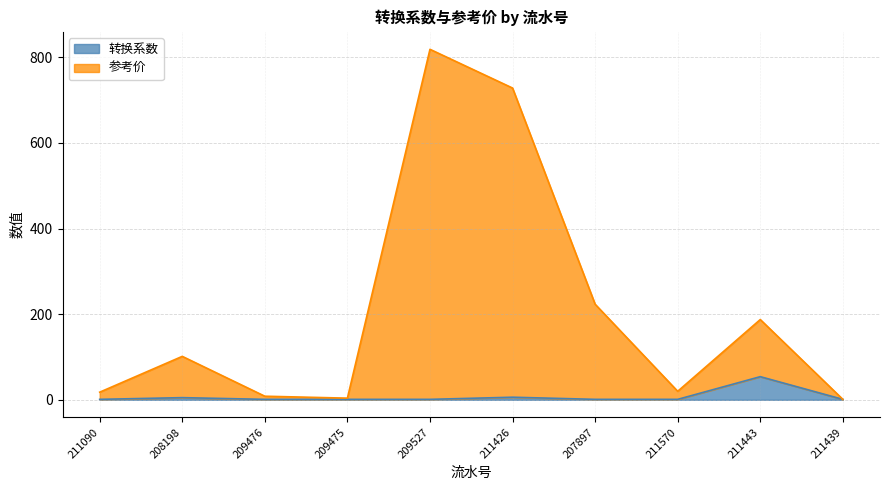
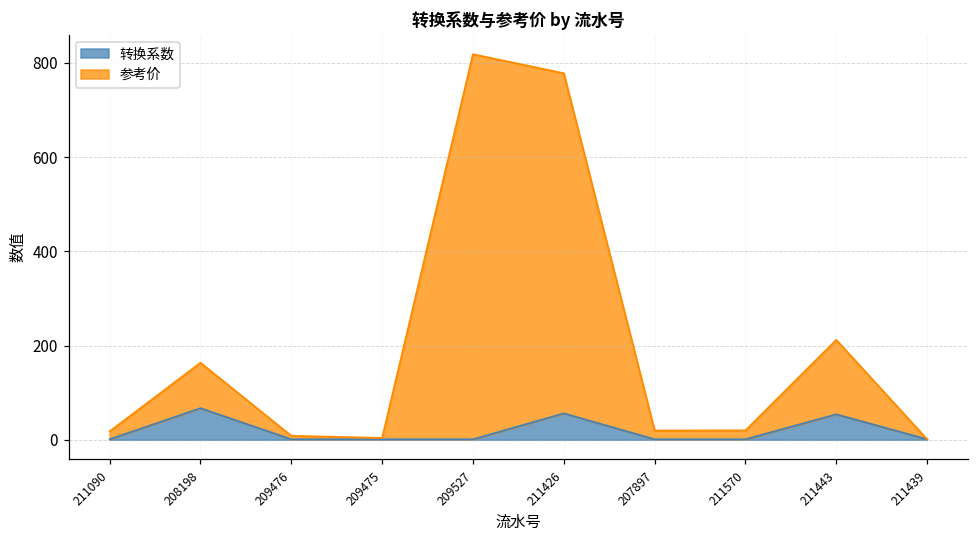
  {
    "转换系数": {
      "211090": 0,
-     "208198": 10,
+     "208198": 70,
      "209476": 0,
      "209527": 0,
-     "211426": 10,
+     "211426": 60,
      "207897": 0,
      "211570": 0,
      "211443": 50
    },
    "参考价": {
      "211090": 20,
      "208198": 100,
      "209476": 10,
      "209527": 820,
      "211426": 720,
-     "207897": 220,
+     "207897": 20,
      "211570": 20,
-     "211443": 130
+     "211443": 160
    }
  }
